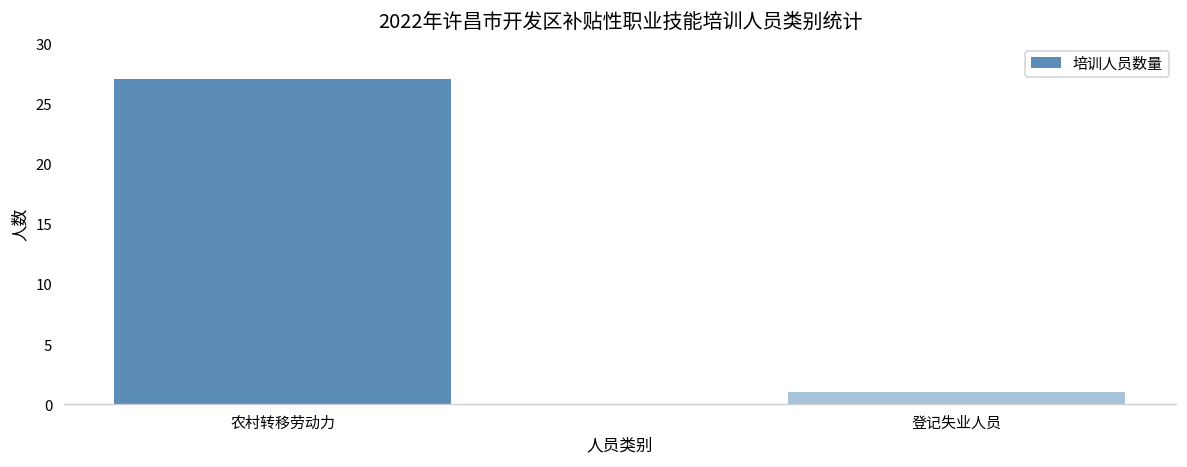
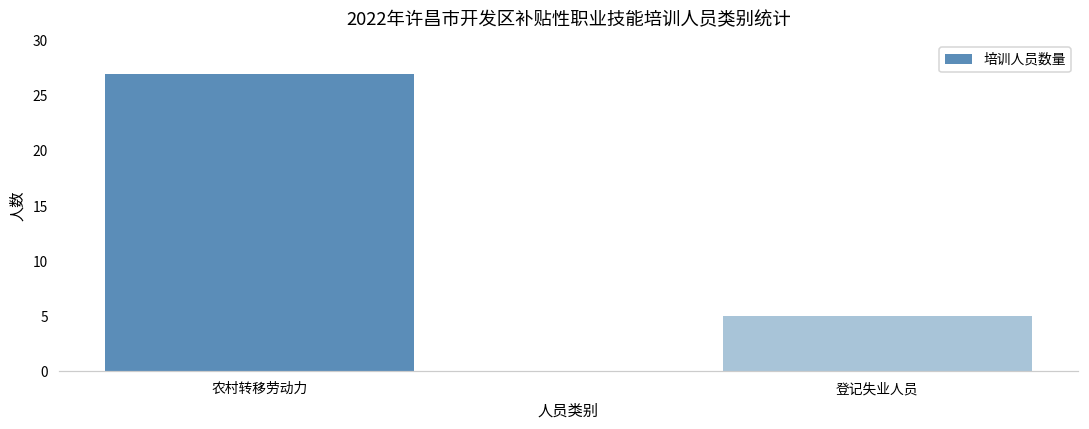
  {
    "农村转移劳动力": 27,
-   "登记失业人员": 1
+   "登记失业人员": 5
  }
